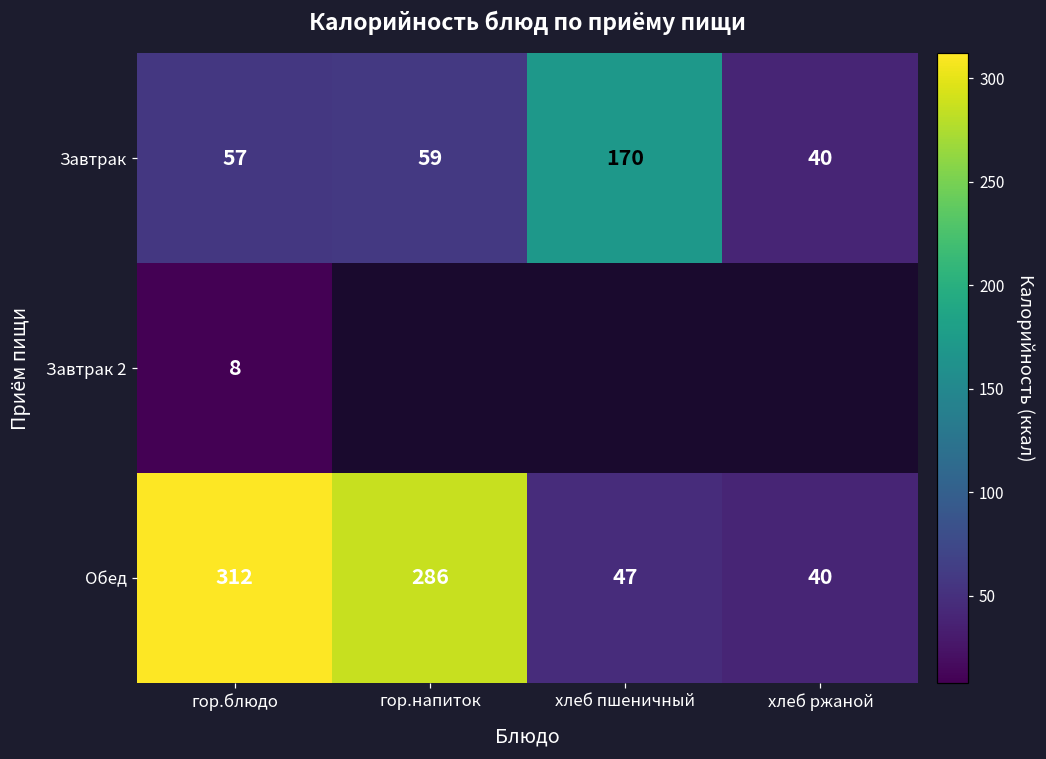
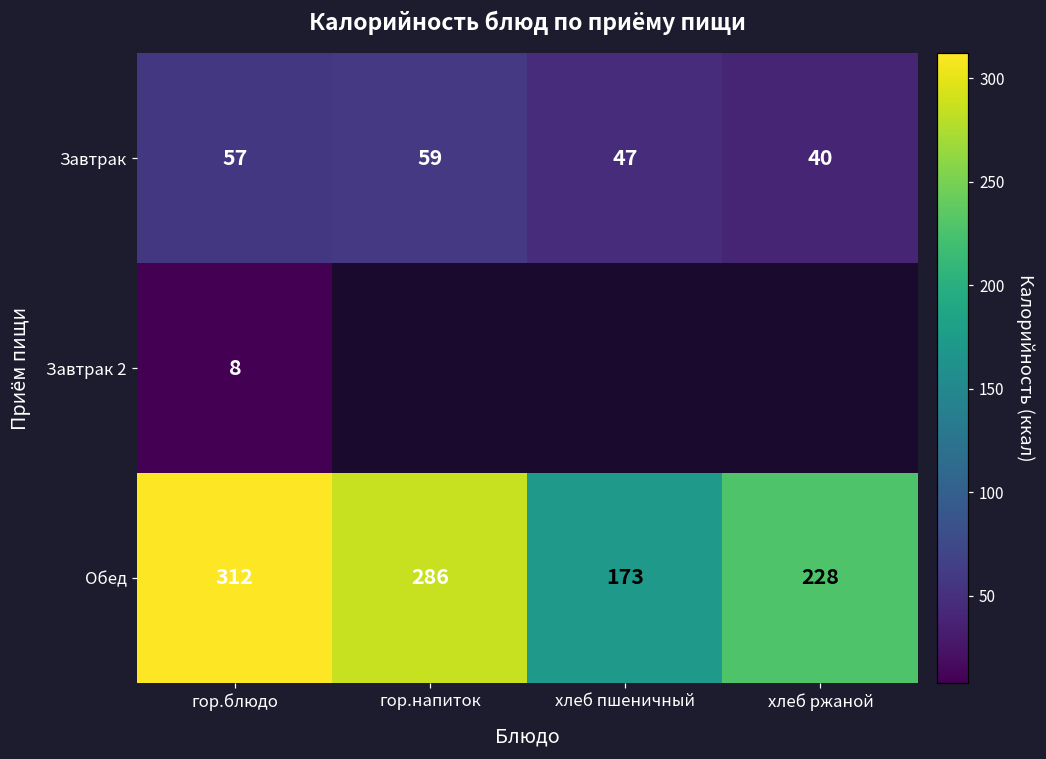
  {
    "Завтрак": {
      "гор.блюдо": 57,
      "гор.напиток": 59,
-     "хлеб пшеничный": 170,
+     "хлеб пшеничный": 47,
      "хлеб ржаной": 40
    },
    "Завтрак 2": {
      "гор.блюдо": 8
    },
    "Обед": {
      "гор.блюдо": 312,
      "гор.напиток": 286,
-     "хлеб пшеничный": 47,
-     "хлеб ржаной": 40
+     "хлеб пшеничный": 173,
+     "хлеб ржаной": 228
    }
  }
